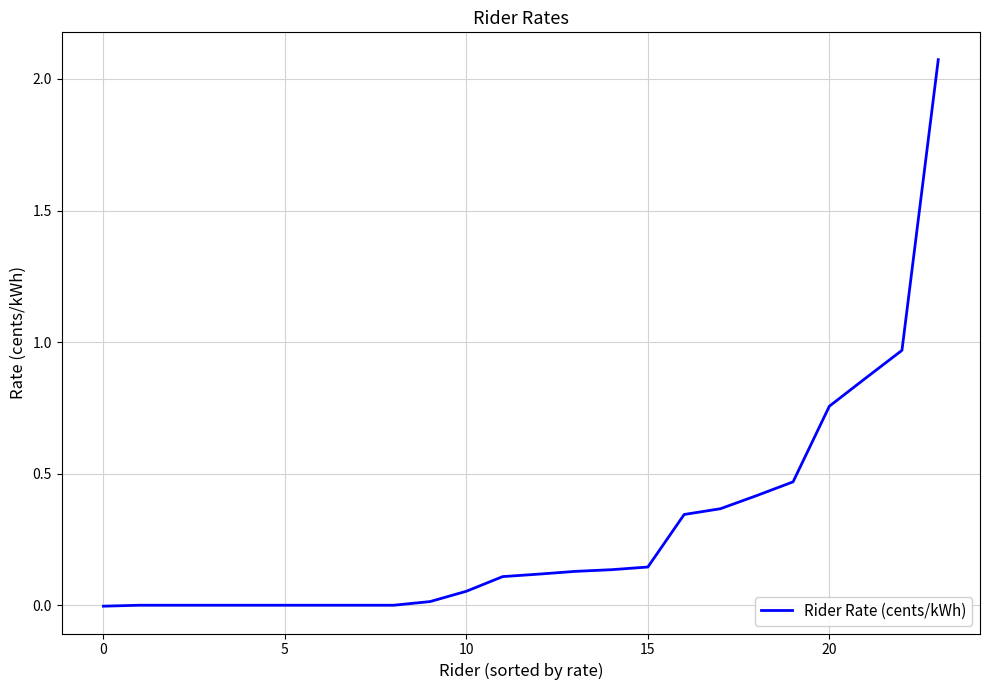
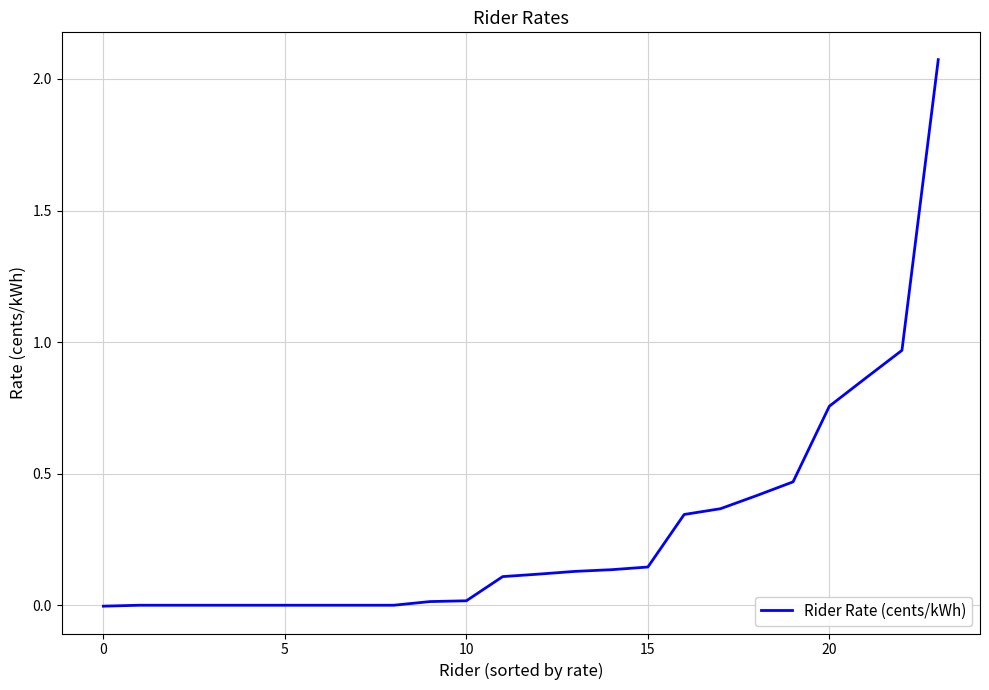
  {
    "0": 0.00,
    "5": 0.00,
-   "10": 0.05,
+   "10": 0.02,
    "15": 0.15,
    "20": 0.76
  }
